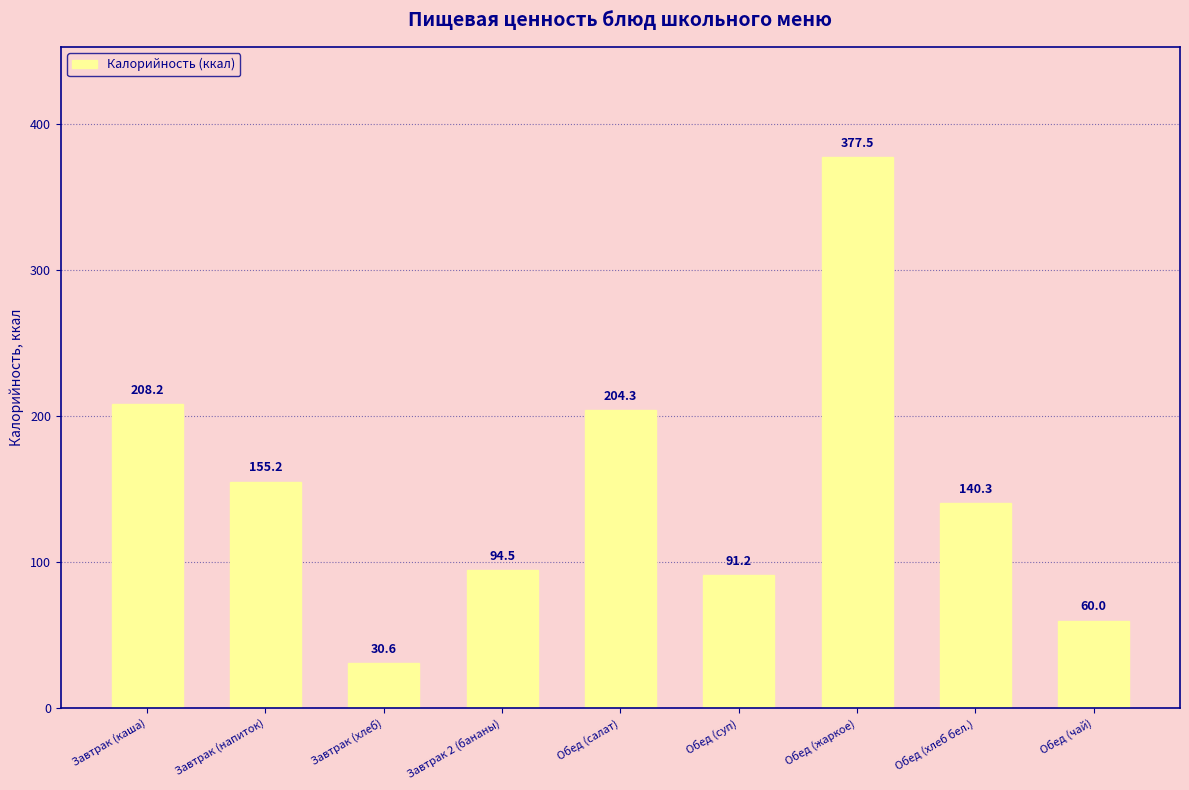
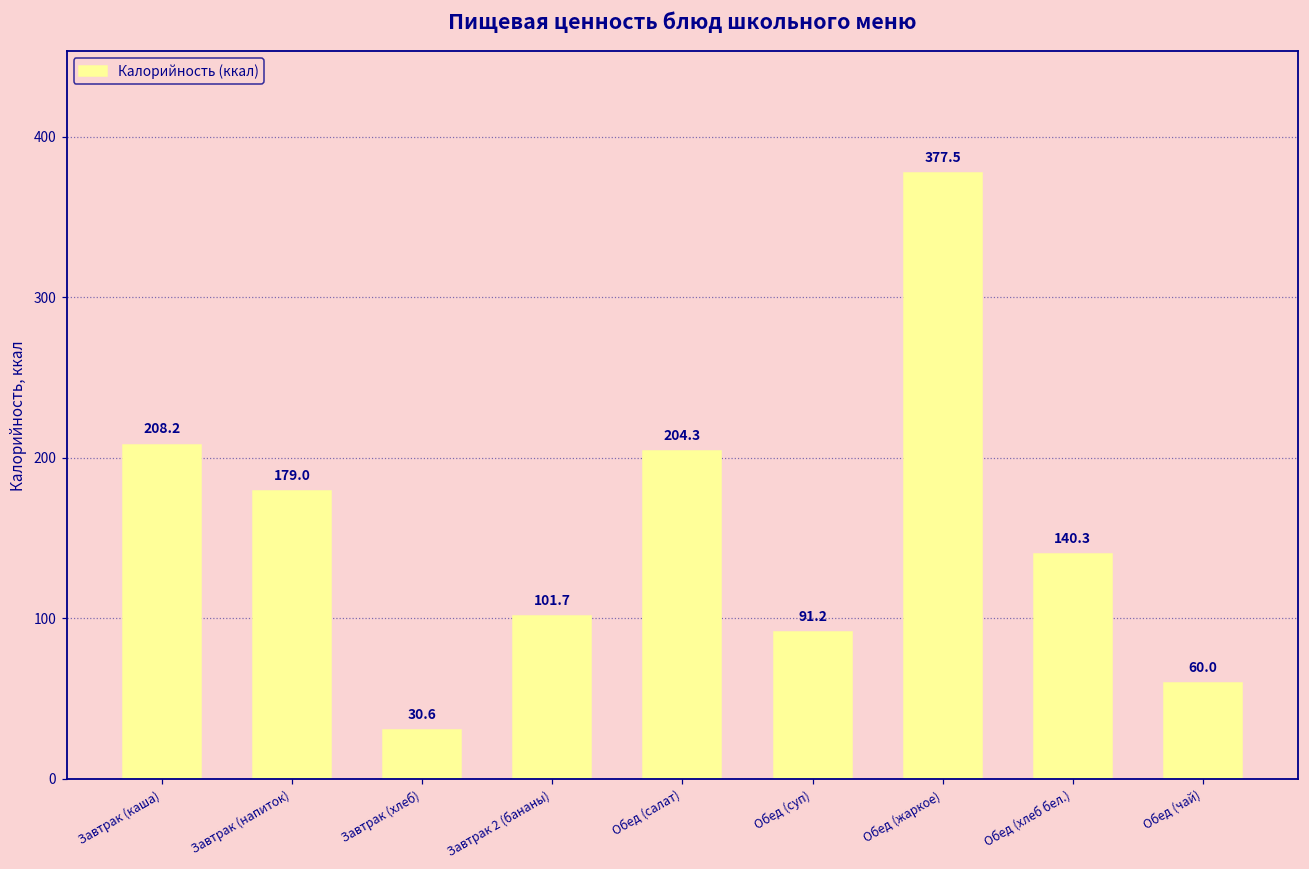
  {
    "Завтрак (каша)": 208.2,
-   "Завтрак (напиток)": 155.2,
+   "Завтрак (напиток)": 179.0,
    "Завтрак (хлеб)": 30.6,
-   "Завтрак 2 (бананы)": 94.5,
+   "Завтрак 2 (бананы)": 101.7,
    "Обед (салат)": 204.3,
    "Обед (суп)": 91.2,
    "Обед (жаркое)": 377.5,
    "Обед (хлеб бел.)": 140.3,
    "Обед (чай)": 60.0
  }
